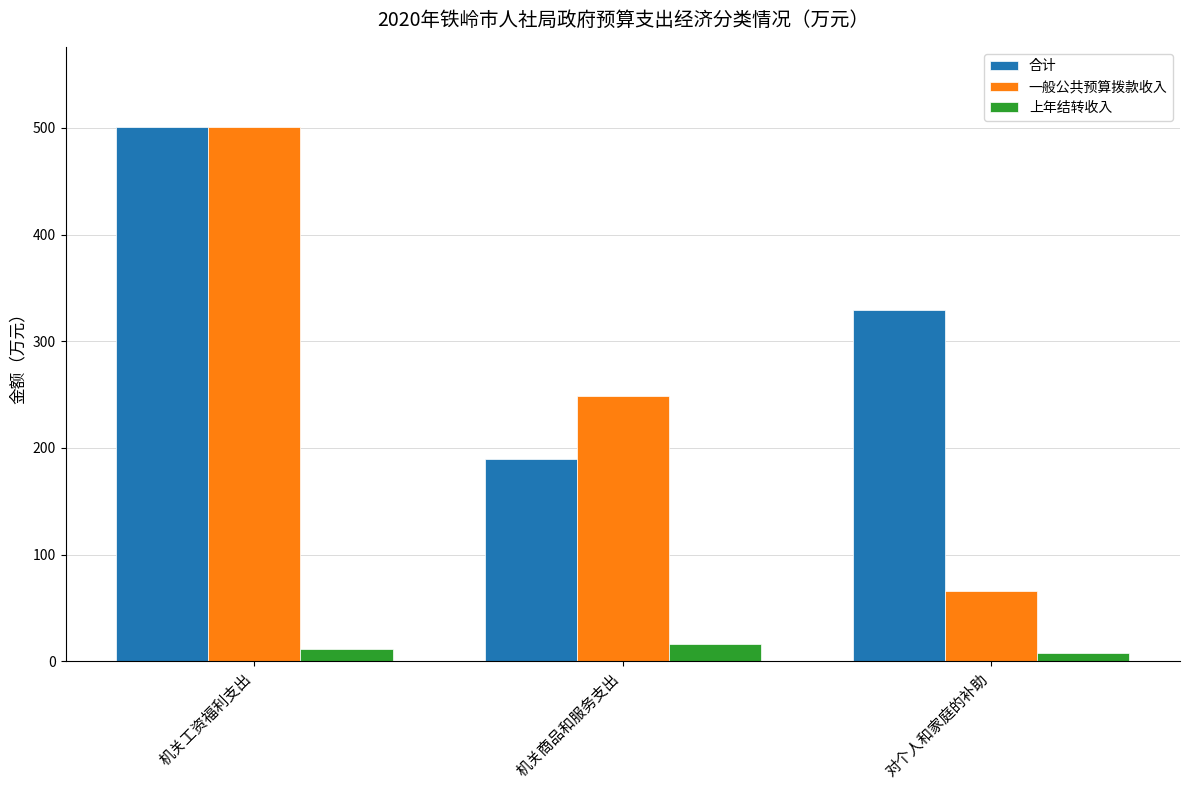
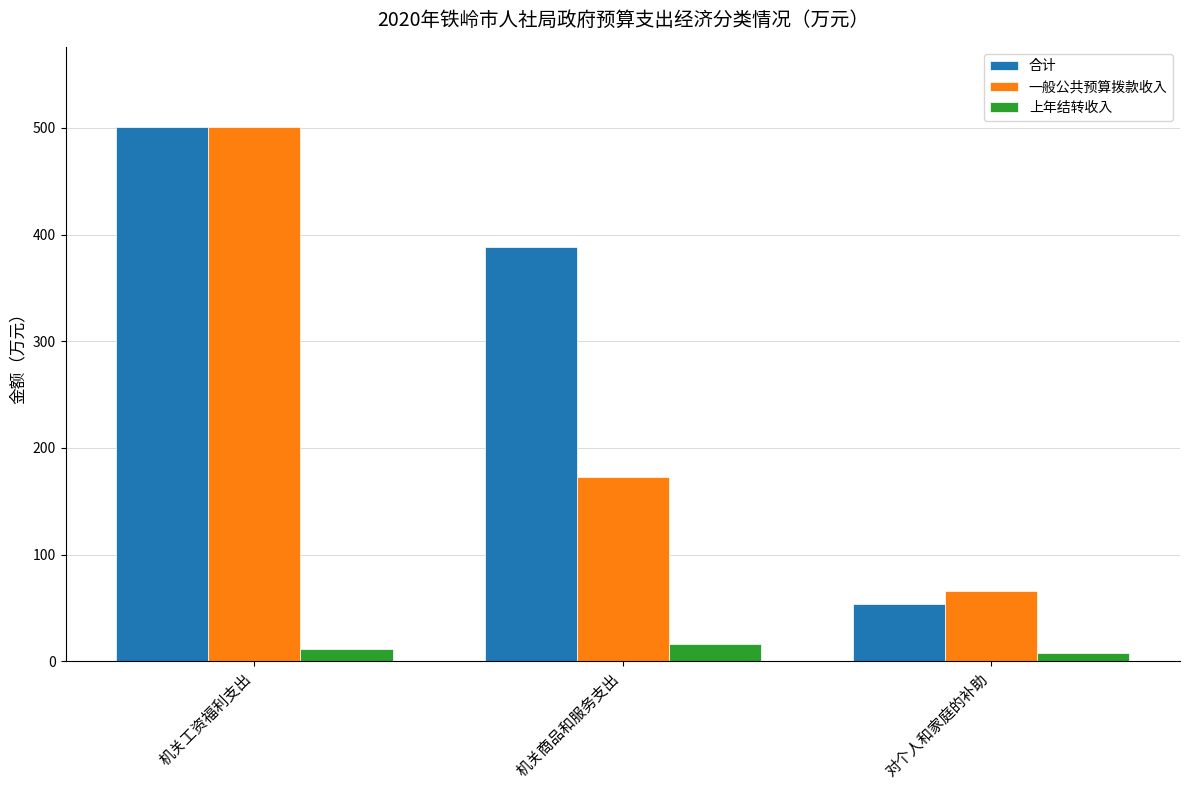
  {
    "合计": {
      "机关工资福利支出": 501,
-     "机关商品和服务支出": 190,
-     "对个人和家庭的补助": 329
+     "机关商品和服务支出": 389,
+     "对个人和家庭的补助": 53
    },
    "一般公共预算拨款收入": {
      "机关工资福利支出": 501,
-     "机关商品和服务支出": 249,
+     "机关商品和服务支出": 173,
      "对个人和家庭的补助": 66
    },
    "上年结转收入": {
      "机关工资福利支出": 11,
      "机关商品和服务支出": 17,
      "对个人和家庭的补助": 8
    }
  }
